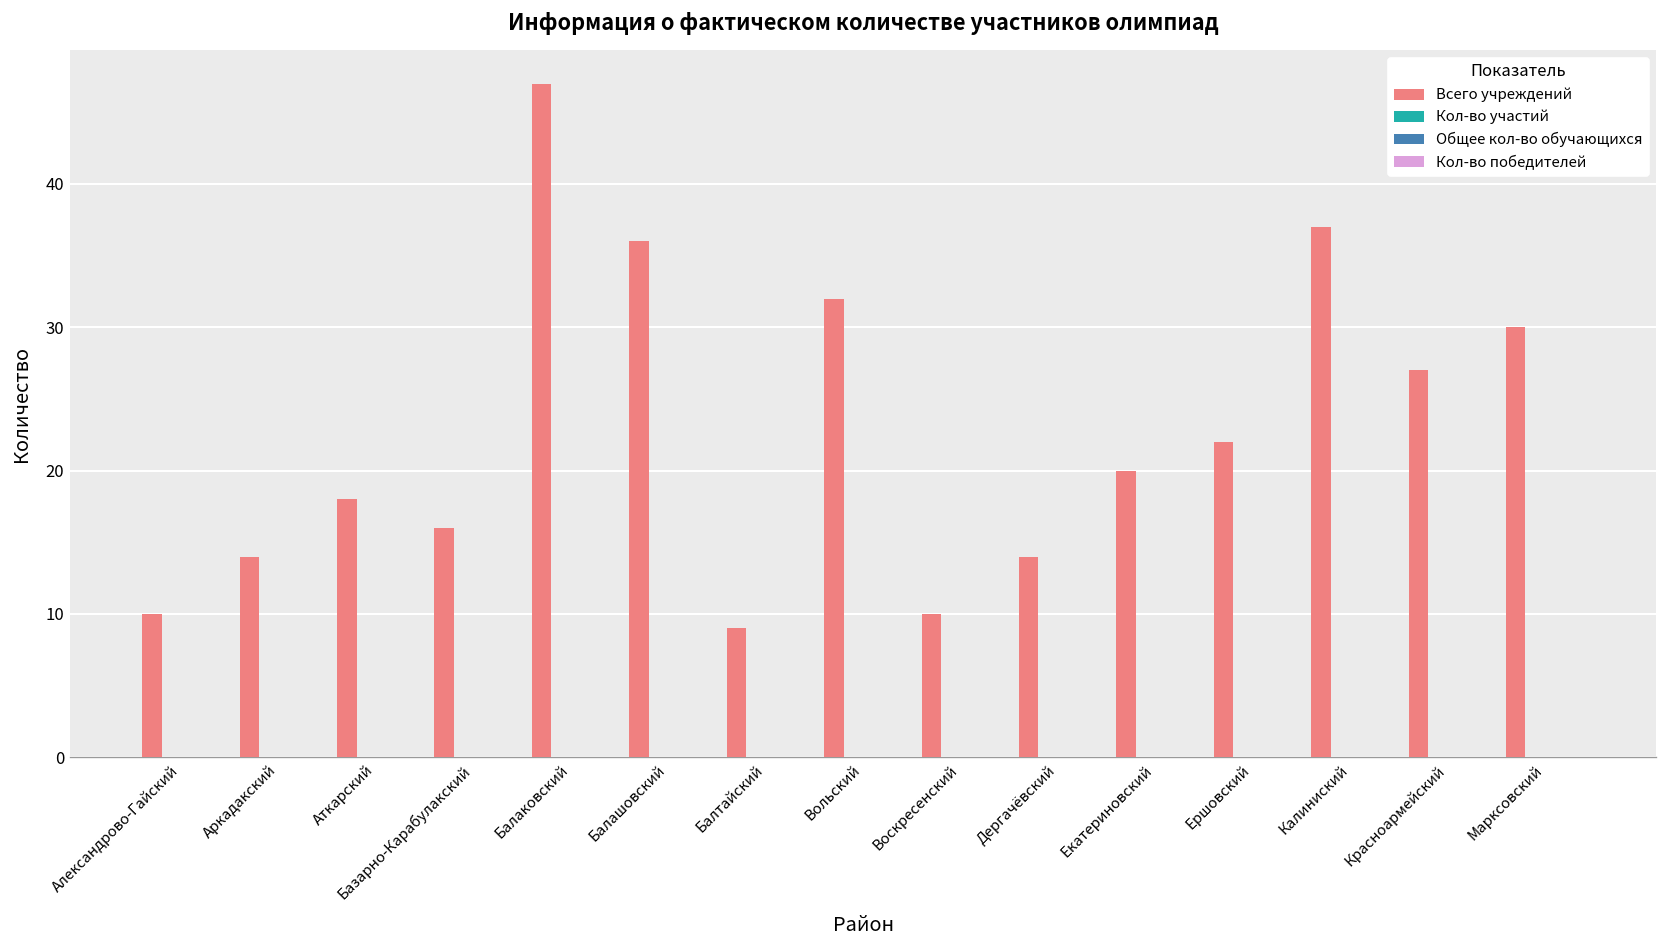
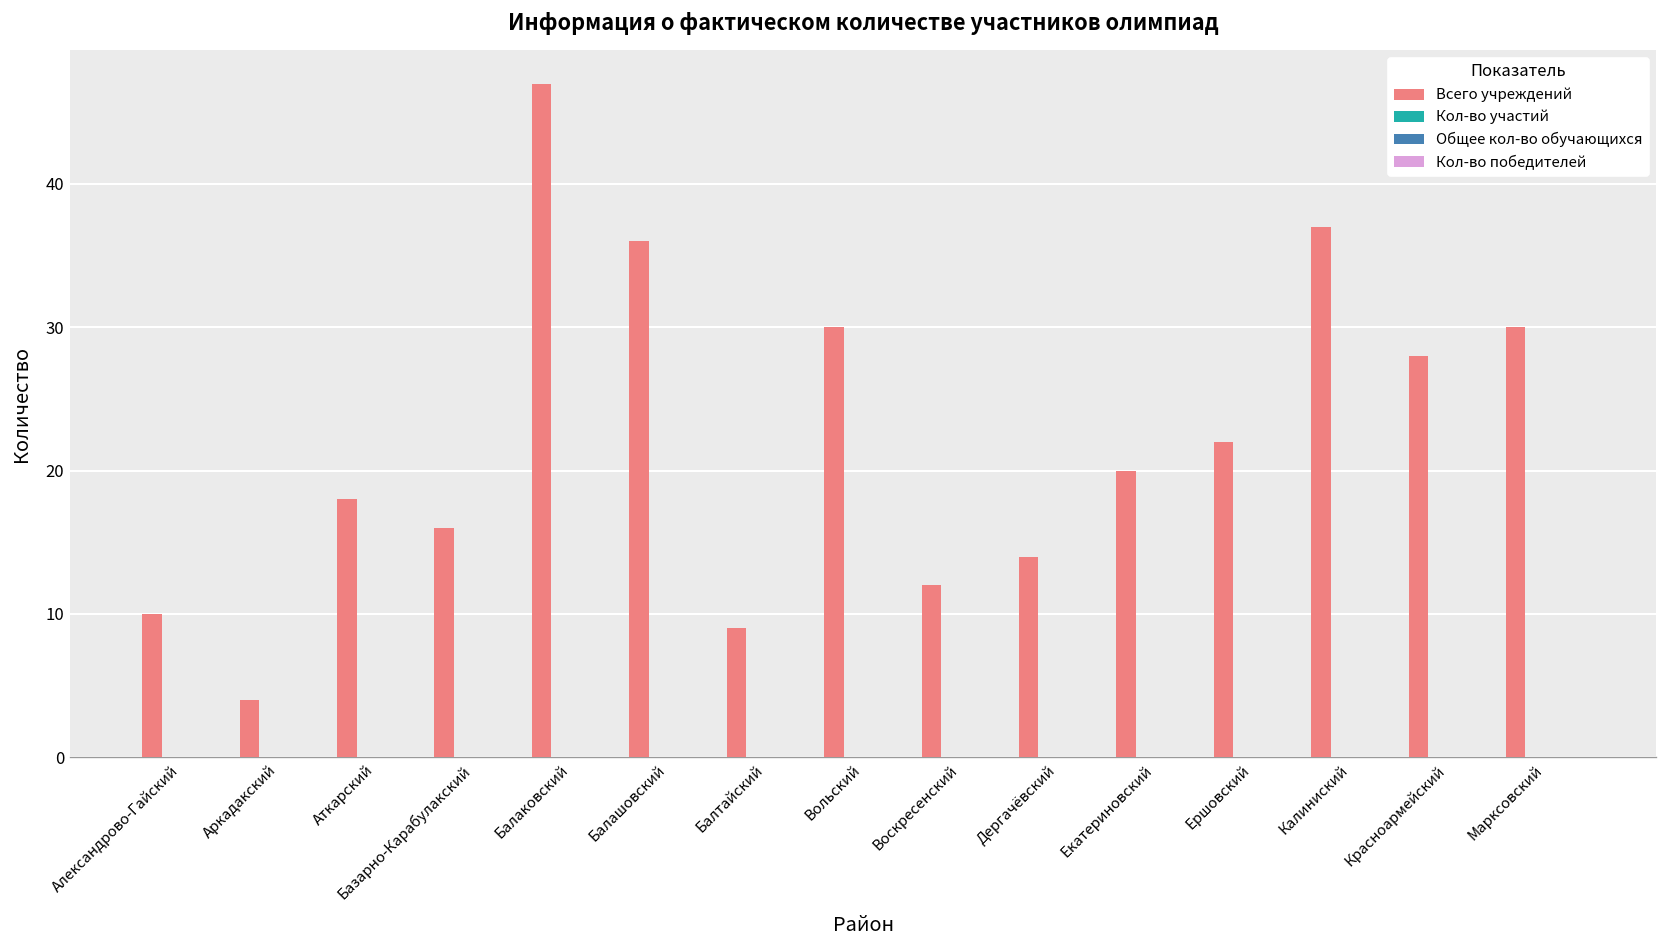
  {
    "Всего учреждений": {
      "Александрово-Гайский": 10,
-     "Аркадакский": 14,
+     "Аркадакский": 4,
      "Аткарский": 18,
      "Базарно-Карабулакский": 16,
      "Балаковский": 47,
      "Балашовский": 36,
      "Балтайский": 9,
-     "Вольский": 32,
-     "Воскресенский": 10,
+     "Вольский": 30,
+     "Воскресенский": 12,
      "Дергачёвский": 14,
      "Екатериновский": 20,
      "Ершовский": 22,
      "Калиниский": 37,
-     "Красноармейский": 27,
+     "Красноармейский": 28,
      "Марксовский": 30
    },
    "Кол-во участий": {
      "Александрово-Гайский": 0,
      "Аркадакский": 0,
      "Аткарский": 0,
      "Базарно-Карабулакский": 0,
      "Балаковский": 0,
      "Балашовский": 0,
      "Балтайский": 0,
      "Вольский": 0,
      "Воскресенский": 0,
      "Дергачёвский": 0,
      "Екатериновский": 0,
      "Ершовский": 0,
      "Калиниский": 0,
      "Красноармейский": 0,
      "Марксовский": 0
    },
    "Общее кол-во обучающихся": {
      "Александрово-Гайский": 0,
      "Аркадакский": 0,
      "Аткарский": 0,
      "Базарно-Карабулакский": 0,
      "Балаковский": 0,
      "Балашовский": 0,
      "Балтайский": 0,
      "Вольский": 0,
      "Воскресенский": 0,
      "Дергачёвский": 0,
      "Екатериновский": 0,
      "Ершовский": 0,
      "Калиниский": 0,
      "Красноармейский": 0,
      "Марксовский": 0
    },
    "Кол-во победителей": {
      "Александрово-Гайский": 0,
      "Аркадакский": 0,
      "Аткарский": 0,
      "Базарно-Карабулакский": 0,
      "Балаковский": 0,
      "Балашовский": 0,
      "Балтайский": 0,
      "Вольский": 0,
      "Воскресенский": 0,
      "Дергачёвский": 0,
      "Екатериновский": 0,
      "Ершовский": 0,
      "Калиниский": 0,
      "Красноармейский": 0,
      "Марксовский": 0
    }
  }
